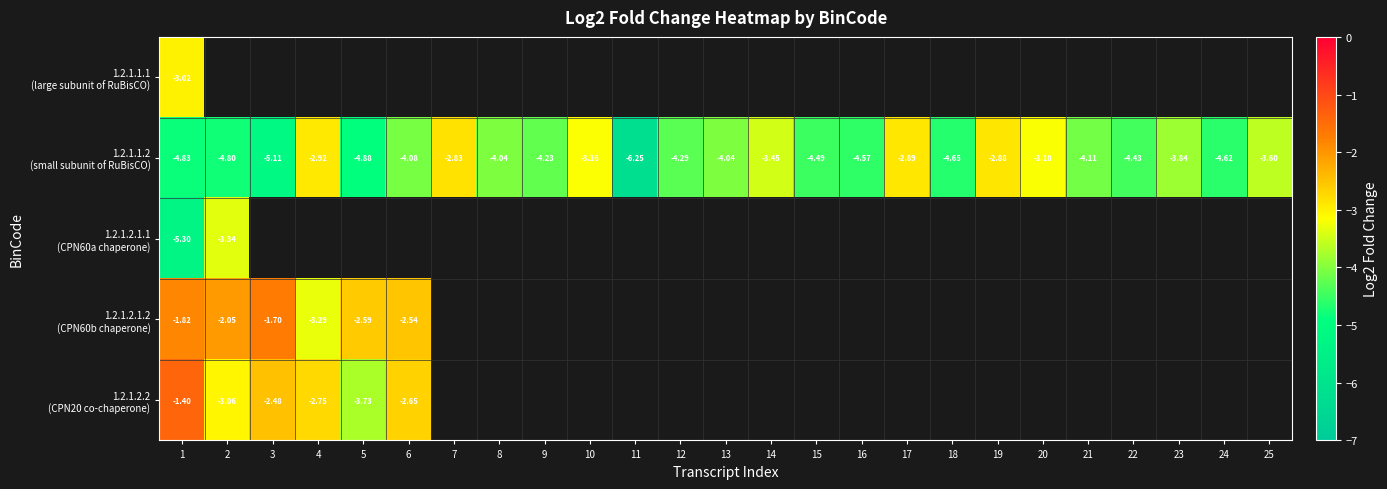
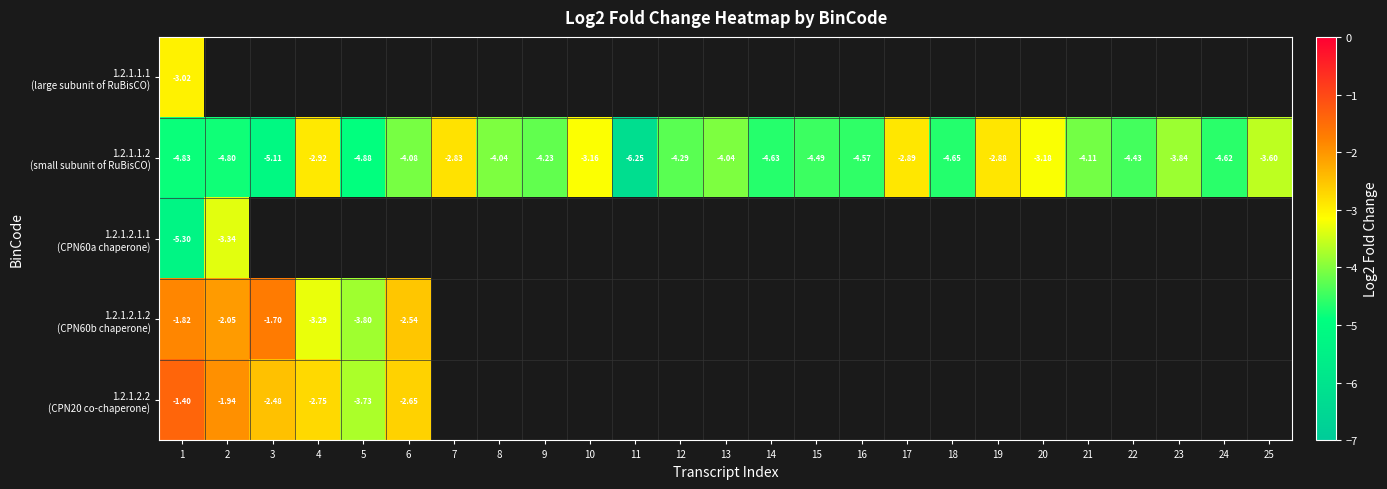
  {
    "1.2.1.1.1 (large subunit of RuBisCO)": {
      "1": -3.02
    },
    "1.2.1.1.2 (small subunit of RuBisCO)": {
      "1": -4.83,
      "2": -4.80,
      "3": -5.11,
      "4": -2.92,
      "5": -4.88,
      "6": -4.08,
      "7": -2.83,
      "8": -4.04,
      "9": -4.23,
      "10": -3.16,
      "11": -6.25,
      "12": -4.29,
      "13": -4.04,
-     "14": -3.45,
+     "14": -4.63,
      "15": -4.49,
      "16": -4.57,
      "17": -2.89,
      "18": -4.65,
      "19": -2.88,
      "20": -3.18,
      "21": -4.11,
      "22": -4.43,
      "23": -3.84,
      "24": -4.62,
      "25": -3.60
    },
    "1.2.1.2.1.1 (CPN60a chaperone)": {
      "1": -5.30,
      "2": -3.34
    },
    "1.2.1.2.1.2 (CPN60b chaperone)": {
      "1": -1.82,
      "2": -2.05,
      "3": -1.70,
      "4": -3.29,
-     "5": -2.59,
+     "5": -3.80,
      "6": -2.54
    },
    "1.2.1.2.2 (CPN20 co-chaperone)": {
      "1": -1.40,
-     "2": -3.06,
+     "2": -1.94,
      "3": -2.48,
      "4": -2.75,
      "5": -3.73,
      "6": -2.65
    }
  }
